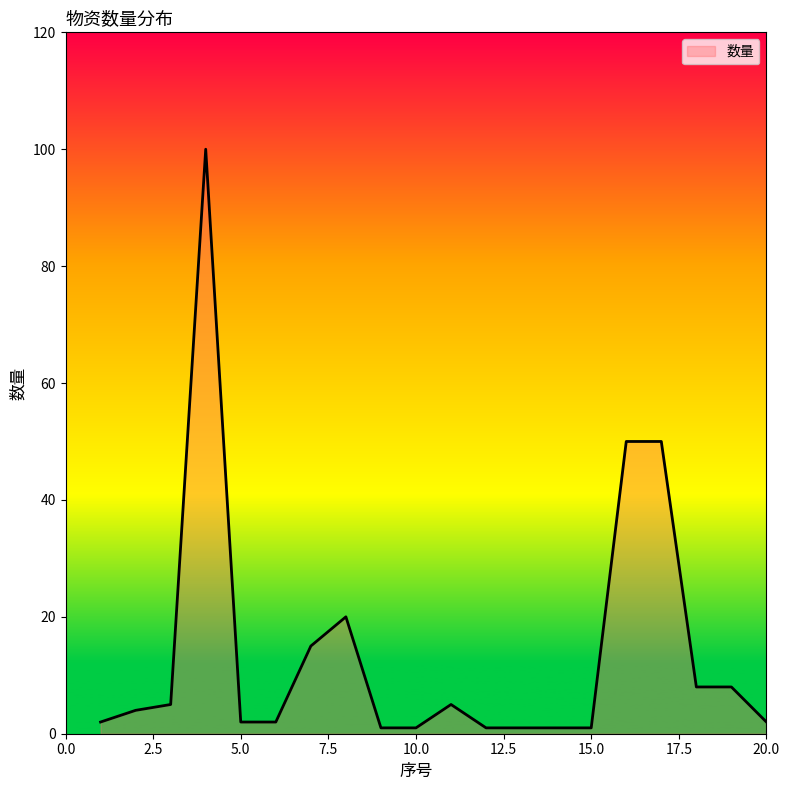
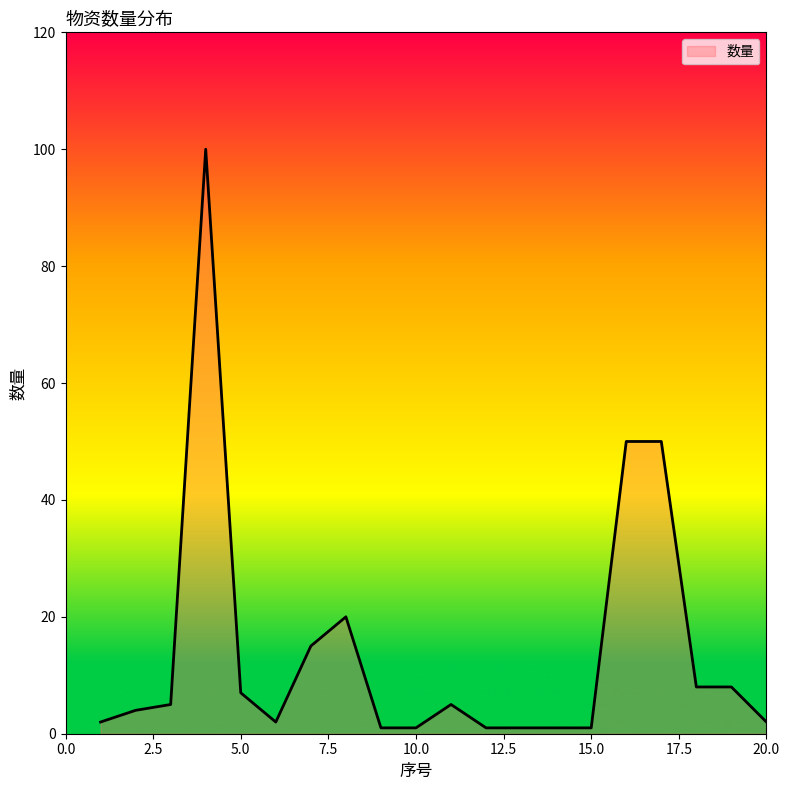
  {
-   "5.0": 2,
+   "5.0": 7,
    "10.0": 1,
    "15.0": 1,
    "20.0": 2
  }
